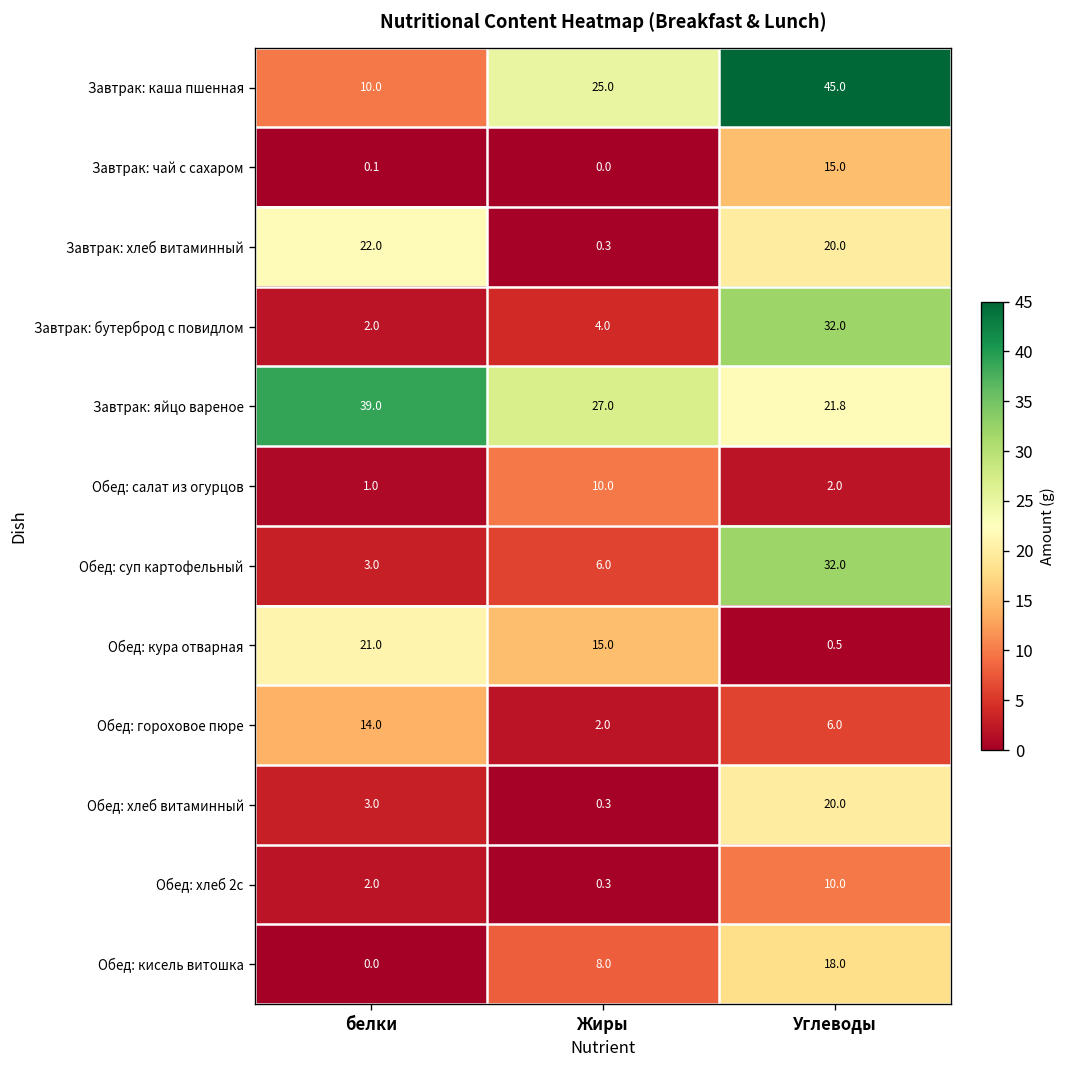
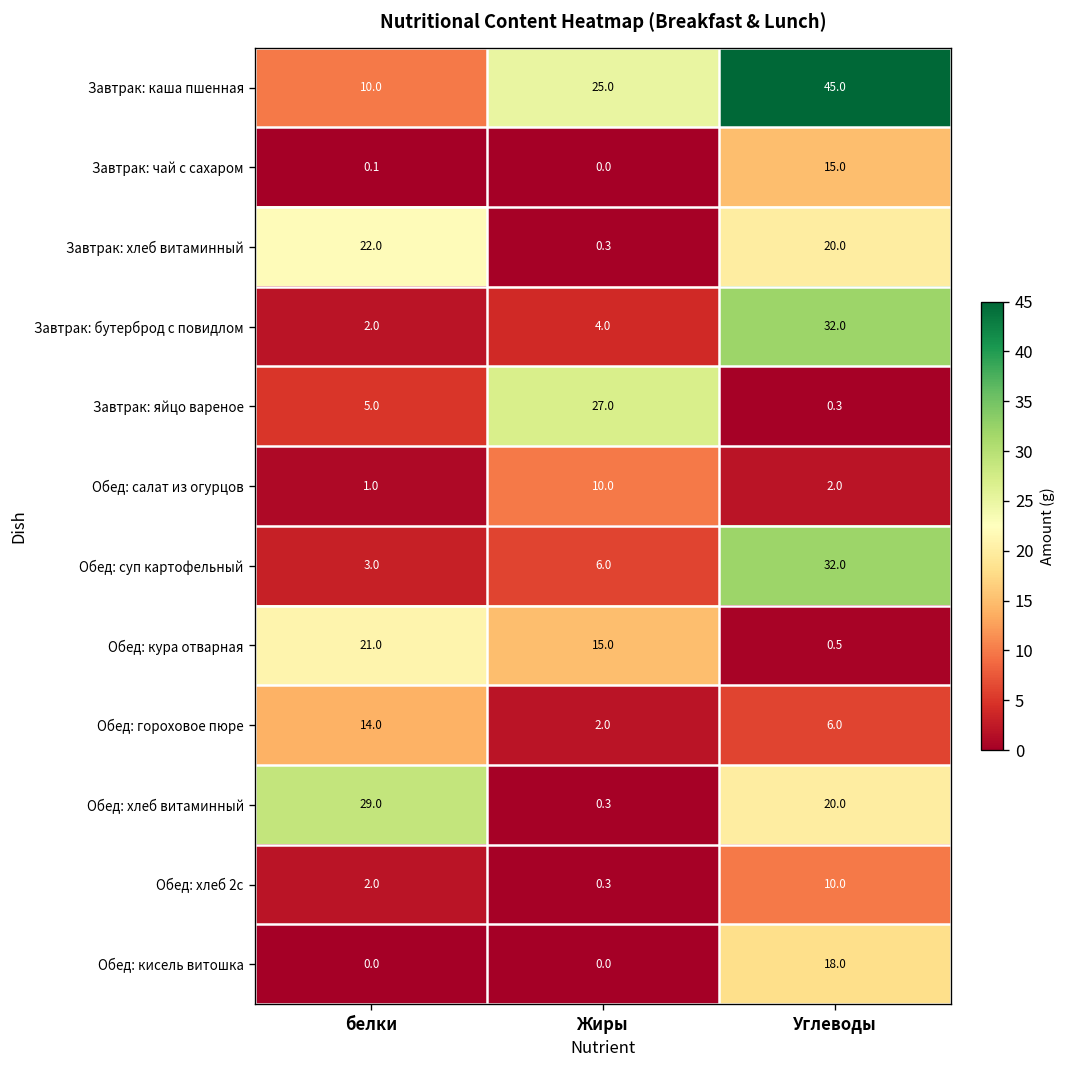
  {
    "Завтрак: каша пшенная": {
      "белки": 10.0,
      "Жиры": 25.0,
      "Углеводы": 45.0
    },
    "Завтрак: чай с сахаром": {
      "белки": 0.1,
      "Жиры": 0.0,
      "Углеводы": 15.0
    },
    "Завтрак: хлеб витаминный": {
      "белки": 22.0,
      "Жиры": 0.3,
      "Углеводы": 20.0
    },
    "Завтрак: бутерброд с повидлом": {
      "белки": 2.0,
      "Жиры": 4.0,
      "Углеводы": 32.0
    },
    "Завтрак: яйцо вареное": {
-     "белки": 39.0,
+     "белки": 5.0,
      "Жиры": 27.0,
-     "Углеводы": 21.8
+     "Углеводы": 0.3
    },
    "Обед: салат из огурцов": {
      "белки": 1.0,
      "Жиры": 10.0,
      "Углеводы": 2.0
    },
    "Обед: суп картофельный": {
      "белки": 3.0,
      "Жиры": 6.0,
      "Углеводы": 32.0
    },
    "Обед: кура отварная": {
      "белки": 21.0,
      "Жиры": 15.0,
      "Углеводы": 0.5
    },
    "Обед: гороховое пюре": {
      "белки": 14.0,
      "Жиры": 2.0,
      "Углеводы": 6.0
    },
    "Обед: хлеб витаминный": {
-     "белки": 3.0,
+     "белки": 29.0,
      "Жиры": 0.3,
      "Углеводы": 20.0
    },
    "Обед: хлеб 2с": {
      "белки": 2.0,
      "Жиры": 0.3,
      "Углеводы": 10.0
    },
    "Обед: кисель витошка": {
      "белки": 0.0,
-     "Жиры": 8.0,
+     "Жиры": 0.0,
      "Углеводы": 18.0
    }
  }
